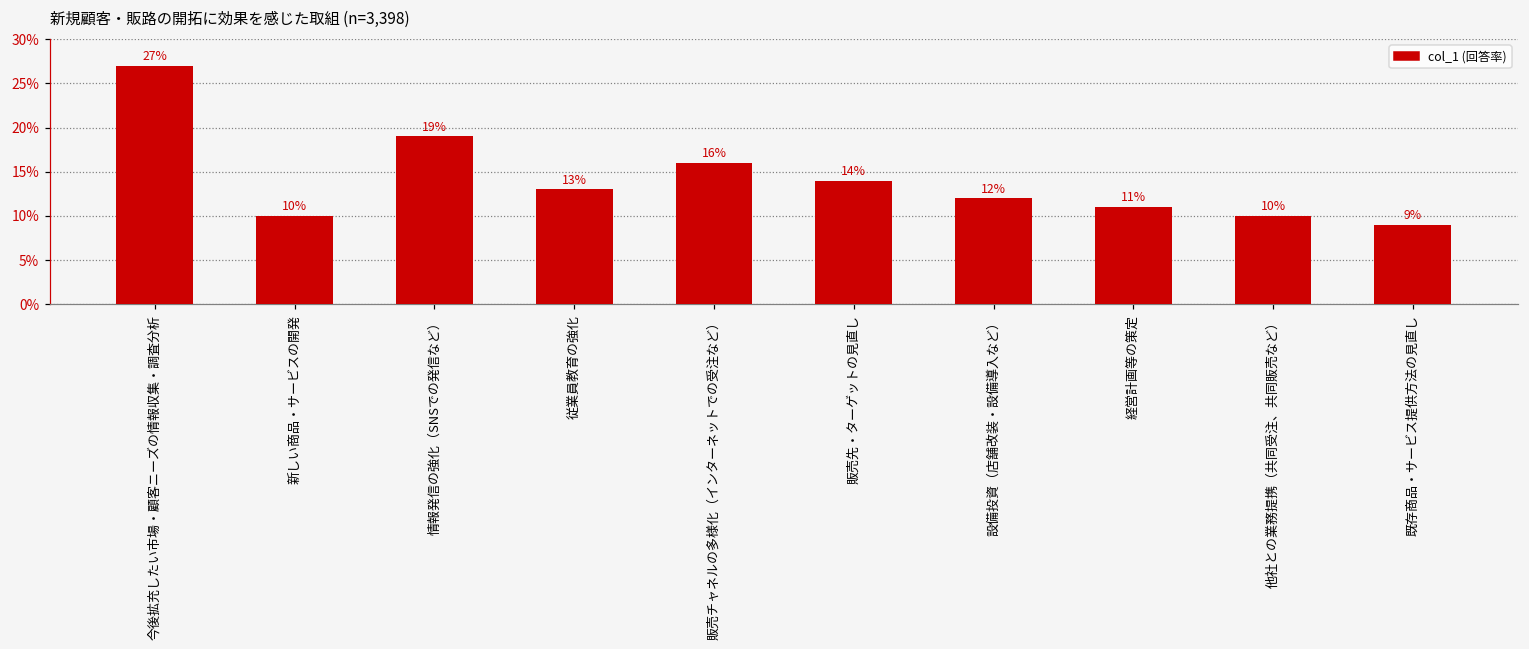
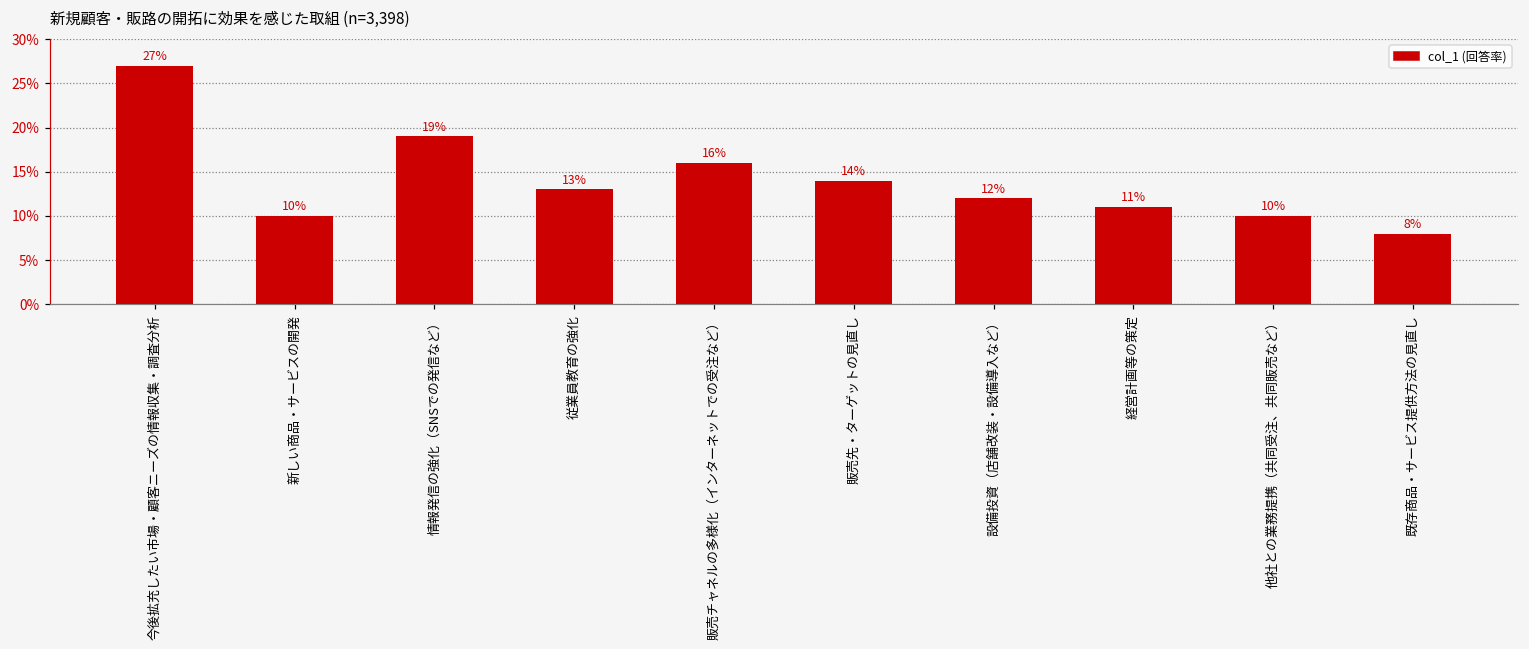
  {
    "今後拡充したい市場・顧客ニーズの情報収集・調査分析": "27%",
    "新しい商品・サービスの開発": "10%",
    "情報発信の強化（SNSでの発信など）": "19%",
    "従業員教育の強化": "13%",
    "販売チャネルの多様化（インターネットでの受注など）": "16%",
    "販売先・ターゲットの見直し": "14%",
    "設備投資（店舗改装・設備導入など）": "12%",
    "経営計画等の策定": "11%",
    "他社との業務提携（共同受注、共同販売など）": "10%",
-   "既存商品・サービス提供方法の見直し": "9%"
+   "既存商品・サービス提供方法の見直し": "8%"
  }
